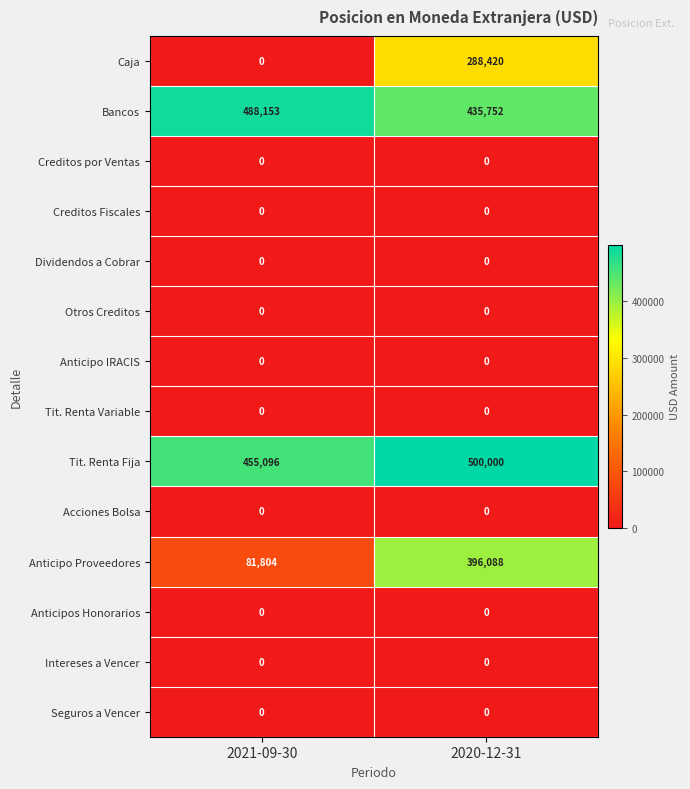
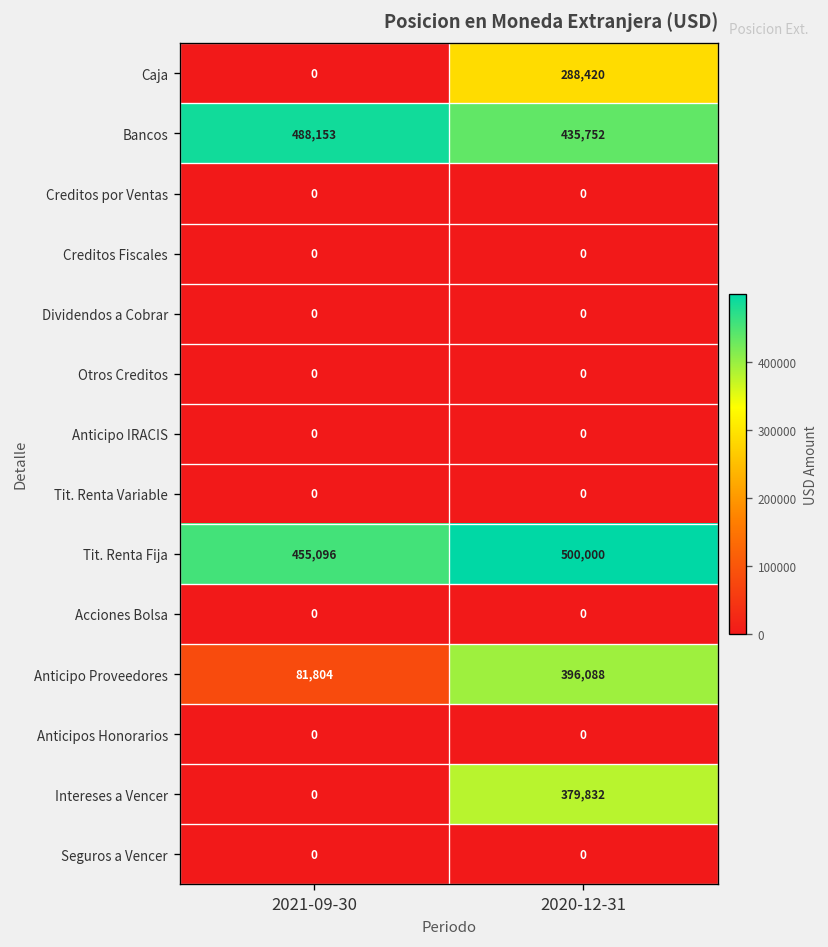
  {
    "Caja": {
      "2021-09-30": "0",
      "2020-12-31": "288,420"
    },
    "Bancos": {
      "2021-09-30": "488,153",
      "2020-12-31": "435,752"
    },
    "Creditos por Ventas": {
      "2021-09-30": "0",
      "2020-12-31": "0"
    },
    "Creditos Fiscales": {
      "2021-09-30": "0",
      "2020-12-31": "0"
    },
    "Dividendos a Cobrar": {
      "2021-09-30": "0",
      "2020-12-31": "0"
    },
    "Otros Creditos": {
      "2021-09-30": "0",
      "2020-12-31": "0"
    },
    "Anticipo IRACIS": {
      "2021-09-30": "0",
      "2020-12-31": "0"
    },
    "Tit. Renta Variable": {
      "2021-09-30": "0",
      "2020-12-31": "0"
    },
    "Tit. Renta Fija": {
      "2021-09-30": "455,096",
      "2020-12-31": "500,000"
    },
    "Acciones Bolsa": {
      "2021-09-30": "0",
      "2020-12-31": "0"
    },
    "Anticipo Proveedores": {
      "2021-09-30": "81,804",
      "2020-12-31": "396,088"
    },
    "Anticipos Honorarios": {
      "2021-09-30": "0",
      "2020-12-31": "0"
    },
    "Intereses a Vencer": {
      "2021-09-30": "0",
-     "2020-12-31": "0"
+     "2020-12-31": "379,832"
    },
    "Seguros a Vencer": {
      "2021-09-30": "0",
      "2020-12-31": "0"
    }
  }
